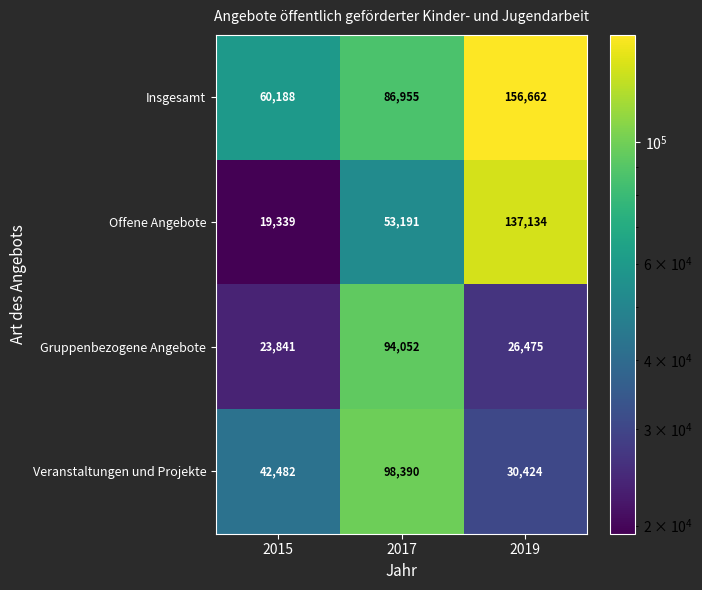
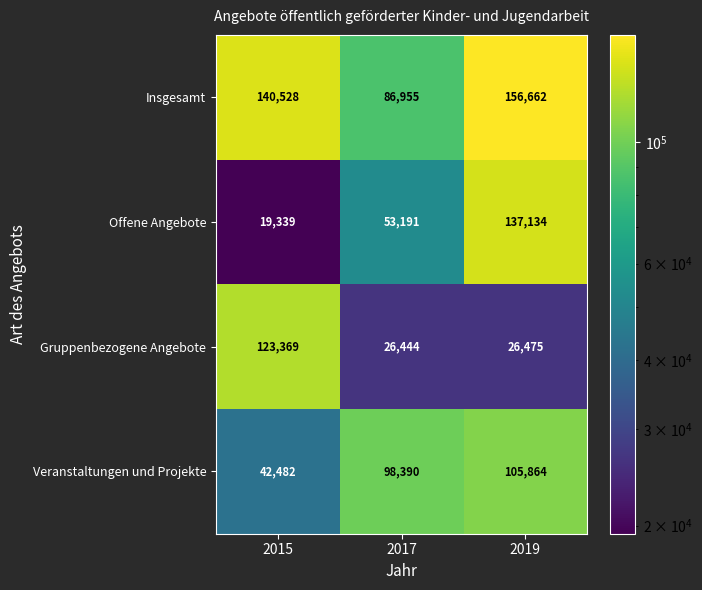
  {
    "Insgesamt": {
-     "2015": "60,188",
+     "2015": "140,528",
      "2017": "86,955",
      "2019": "156,662"
    },
    "Offene Angebote": {
      "2015": "19,339",
      "2017": "53,191",
      "2019": "137,134"
    },
    "Gruppenbezogene Angebote": {
-     "2015": "23,841",
-     "2017": "94,052",
+     "2015": "123,369",
+     "2017": "26,444",
      "2019": "26,475"
    },
    "Veranstaltungen und Projekte": {
      "2015": "42,482",
      "2017": "98,390",
-     "2019": "30,424"
+     "2019": "105,864"
    }
  }
